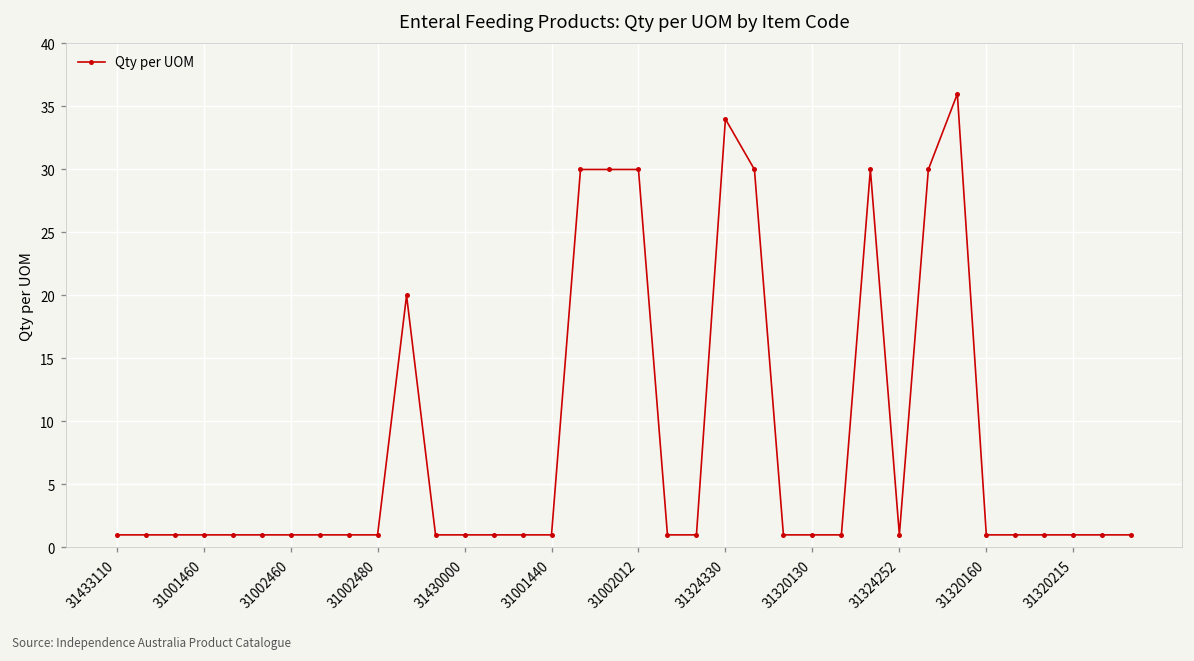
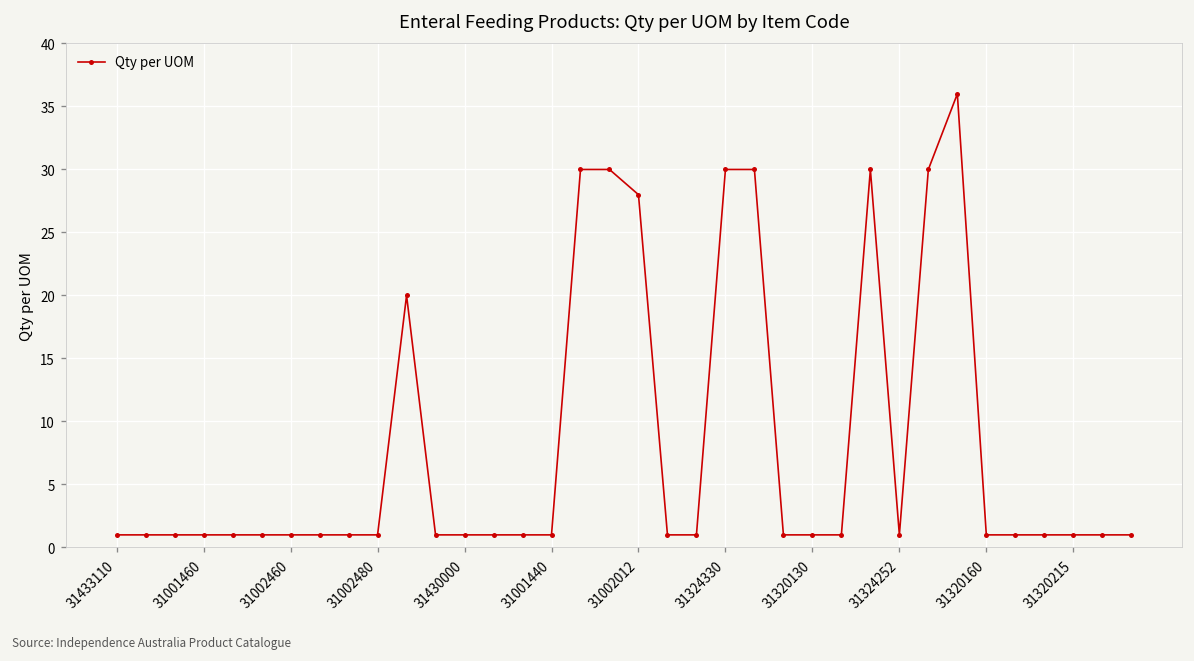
  {
    "31433110": 1,
    "31001460": 1,
    "31002460": 1,
    "31002480": 1,
    "31430000": 1,
    "31001440": 1,
-   "31002012": 30,
-   "31324330": 34,
+   "31002012": 28,
+   "31324330": 30,
    "31320130": 1,
    "31324252": 1,
    "31320160": 1,
    "31320215": 1
  }
